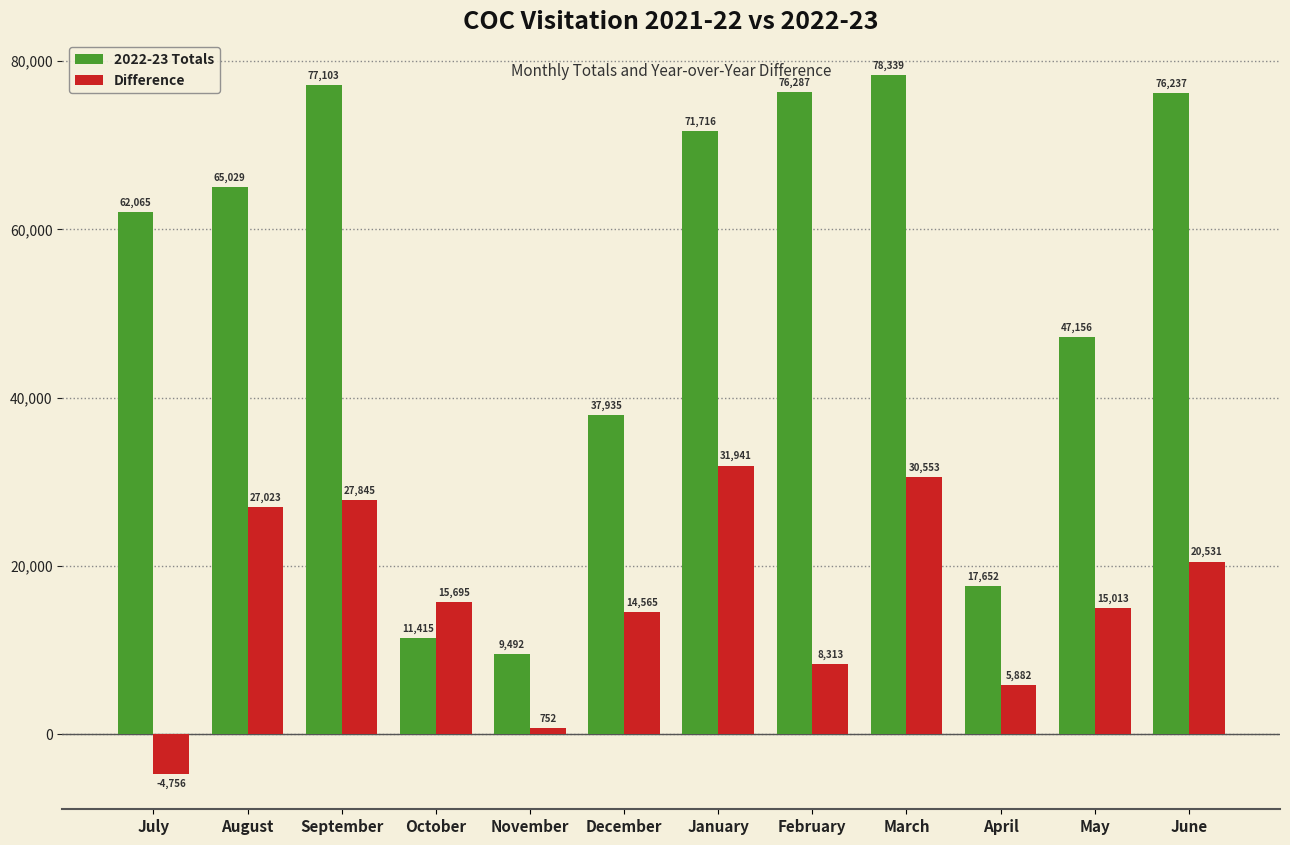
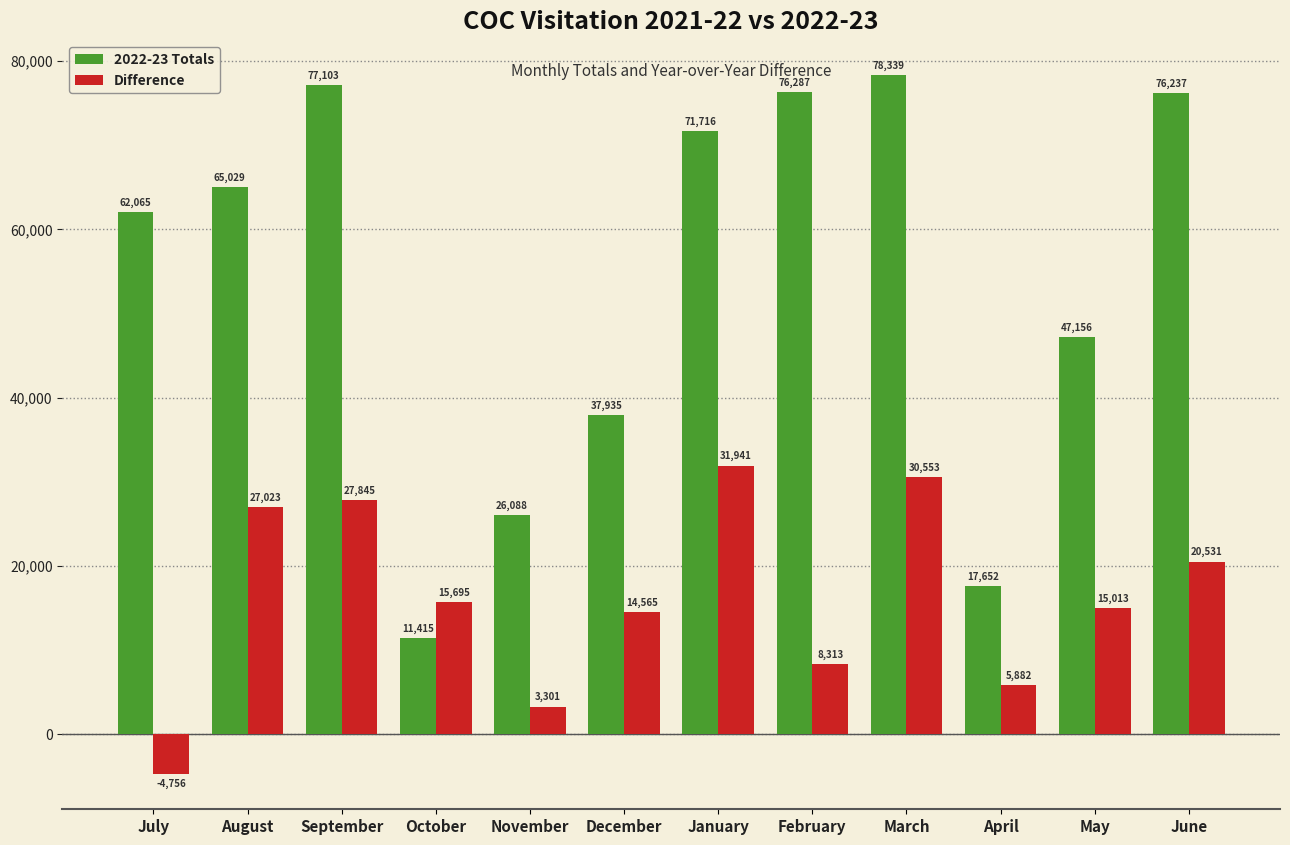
  {
    "2022-23 Totals": {
      "July": "62,065",
      "August": "65,029",
      "September": "77,103",
      "October": "11,415",
-     "November": "9,492",
+     "November": "26,088",
      "December": "37,935",
      "January": "71,716",
      "March": "78,339",
      "April": "17,652",
      "May": "47,156",
      "June": "76,237"
    },
    "Difference": {
      "July": "-4,756",
      "August": "27,023",
      "September": "27,845",
      "October": "15,695",
-     "November": "752",
+     "November": "3,301",
      "December": "14,565",
      "January": "31,941",
      "February": "8,313",
      "March": "30,553",
      "April": "5,882",
      "May": "15,013",
      "June": "20,531"
    }
  }
